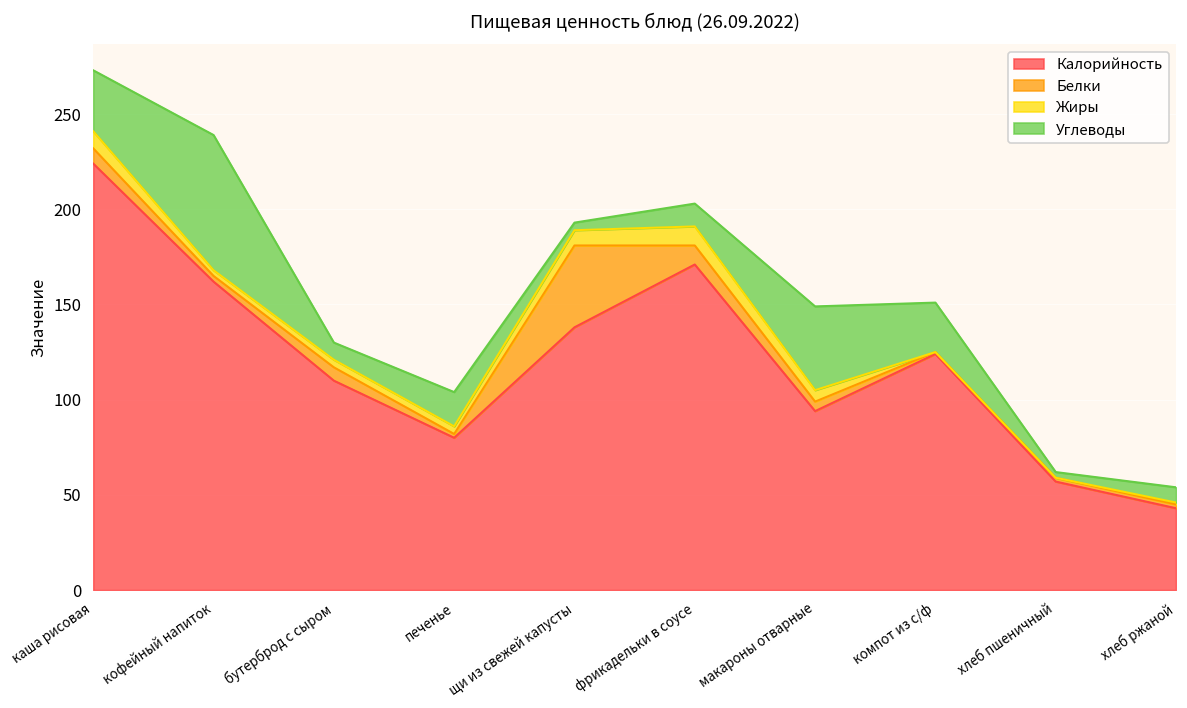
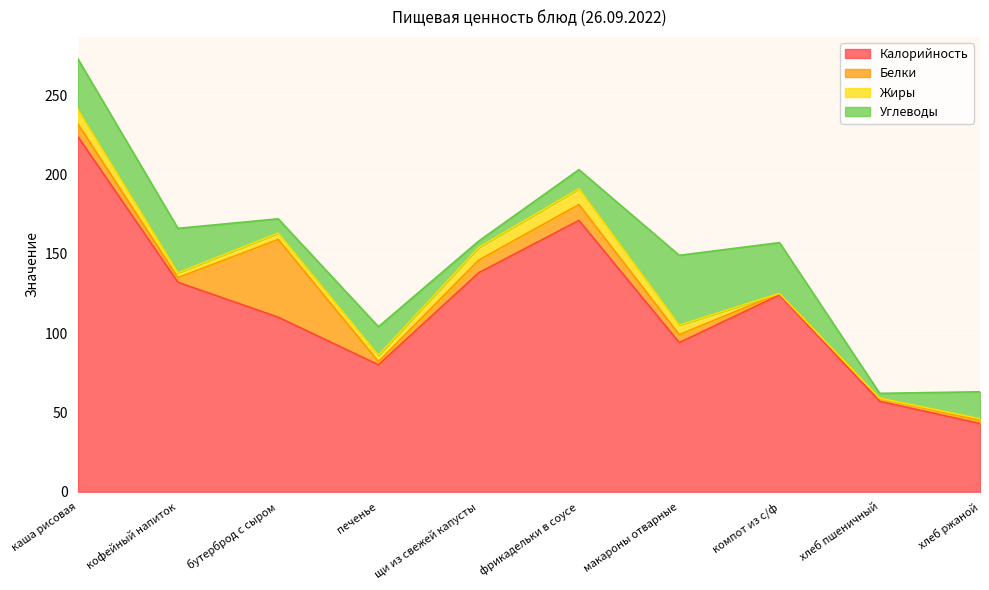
  {
    "Калорийность": {
      "каша рисовая": 224,
-     "кофейный напиток": 162,
+     "кофейный напиток": 132,
      "бутерброд с сыром": 110,
      "печенье": 80,
      "щи из свежей капусты": 138,
      "фрикадельки в соусе": 171,
      "макароны отварные": 94,
      "хлеб пшеничный": 57,
      "хлеб ржаной": 43
    },
    "Белки": {
      "каша рисовая": 8,
      "кофейный напиток": 3,
-     "бутерброд с сыром": 7,
+     "бутерброд с сыром": 49,
      "печенье": 2,
-     "щи из свежей капусты": 43,
+     "щи из свежей капусты": 8,
      "фрикадельки в соусе": 10,
      "макароны отварные": 5
    },
    "Жиры": {
      "каша рисовая": 9,
      "кофейный напиток": 3,
      "бутерброд с сыром": 4,
      "печенье": 4,
      "щи из свежей капусты": 8,
      "фрикадельки в соусе": 10,
      "макароны отварные": 6
    },
    "Углеводы": {
      "каша рисовая": 32,
-     "кофейный напиток": 71,
+     "кофейный напиток": 28,
      "бутерброд с сыром": 9,
      "печенье": 18,
      "щи из свежей капусты": 4,
      "фрикадельки в соусе": 12,
      "макароны отварные": 44,
-     "компот из с/ф": 26,
+     "компот из с/ф": 32,
      "хлеб пшеничный": 3,
-     "хлеб ржаной": 8
+     "хлеб ржаной": 17
    }
  }
